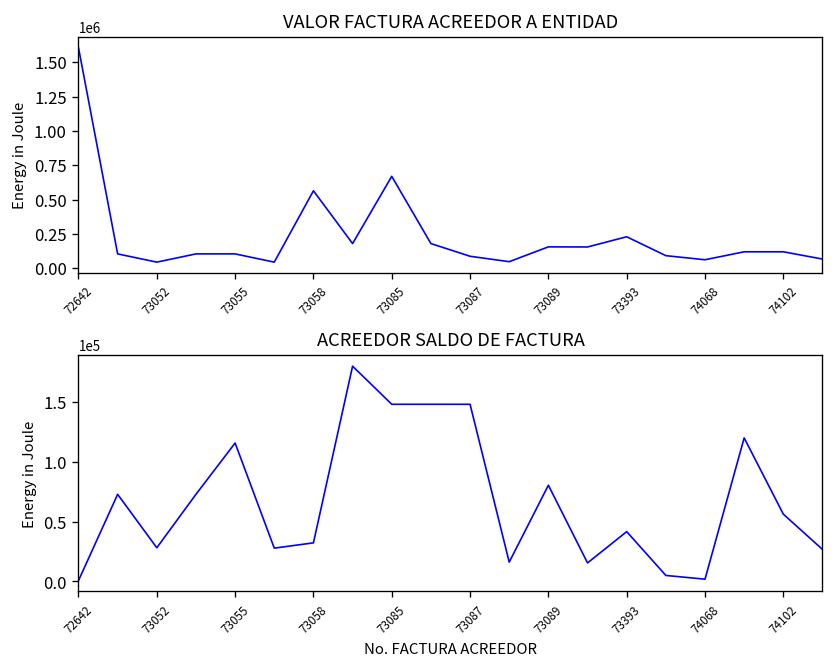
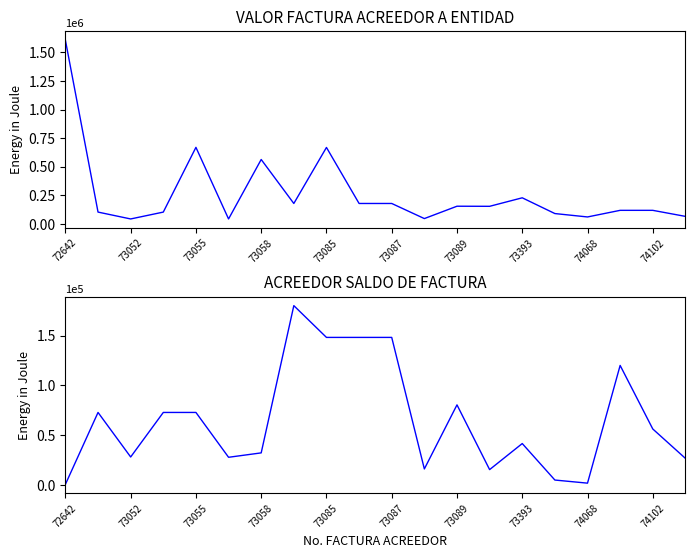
  {
    "VALOR FACTURA ACREEDOR A ENTIDAD": {
      "72642": 1610000,
      "73052": 40000,
-     "73055": 100000,
+     "73055": 670000,
      "73058": 560000,
      "73085": 670000,
-     "73087": 90000,
+     "73087": 180000,
      "73089": 160000,
      "73393": 230000,
      "74068": 60000,
      "74102": 120000
    },
    "ACREEDOR SALDO DE FACTURA": {
      "72642": 0,
      "73052": 30000,
-     "73055": 120000,
+     "73055": 70000,
      "73058": 30000,
      "73085": 150000,
      "73087": 150000,
      "73089": 80000,
      "73393": 40000,
      "74068": 0,
      "74102": 60000
    }
  }
